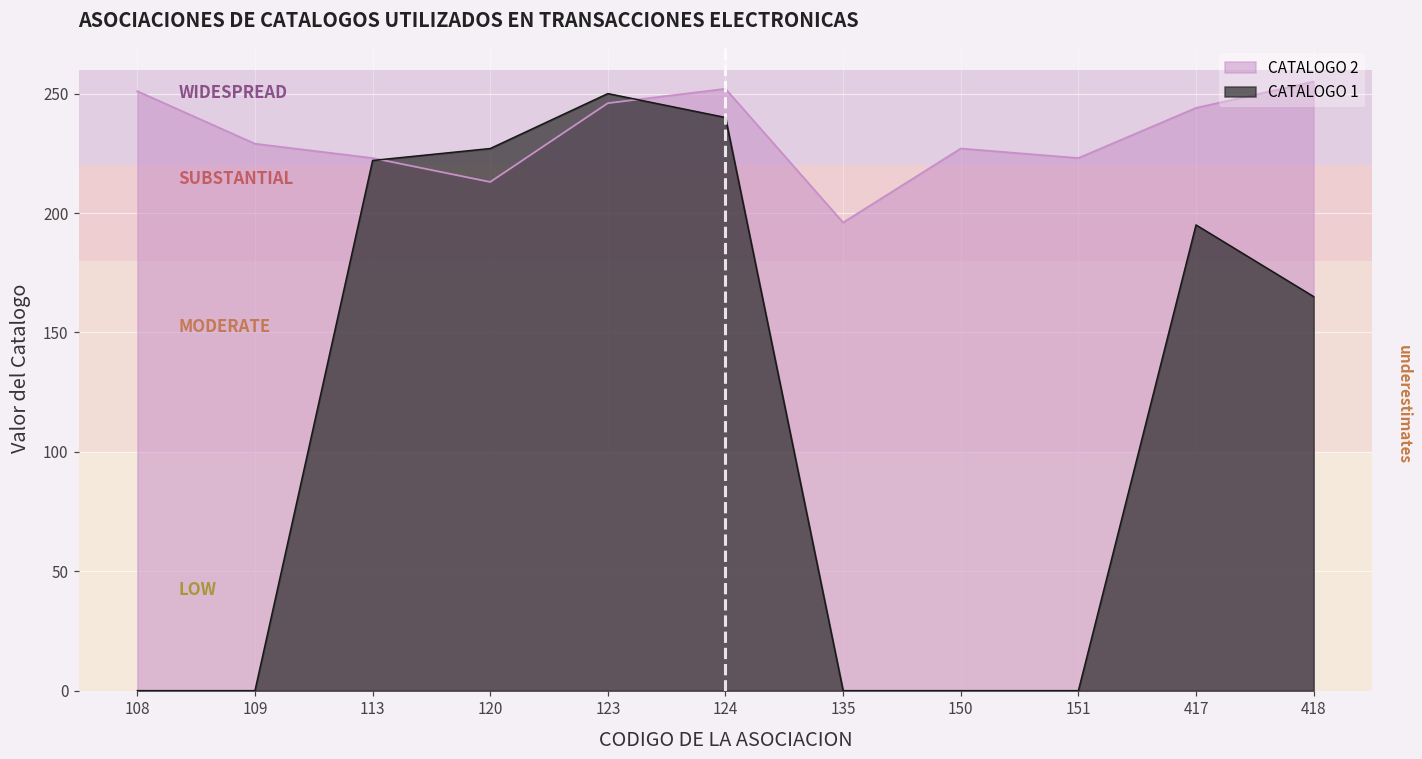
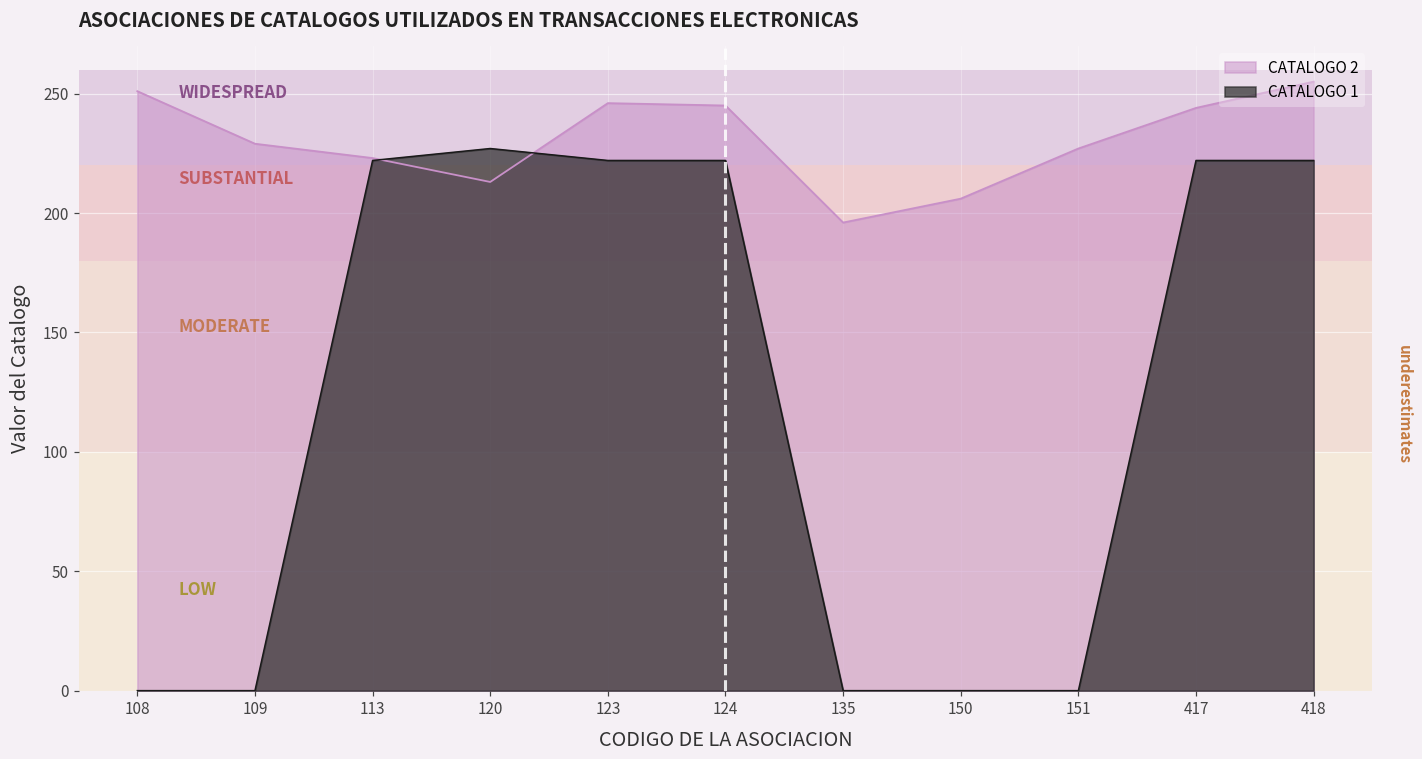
  {
    "CATALOGO 2": {
      "108": 251,
      "109": 229,
      "120": 213,
      "123": 246,
-     "124": 252,
+     "124": 245,
      "135": 196,
-     "150": 227,
-     "151": 223,
+     "150": 206,
+     "151": 227,
      "417": 244
    },
    "CATALOGO 1": {
      "108": 0,
      "109": 0,
      "120": 227,
-     "123": 250,
-     "124": 240,
+     "123": 222,
+     "124": 222,
      "135": 0,
      "150": 0,
      "151": 0,
-     "417": 195,
-     "418": 165
+     "417": 222,
+     "418": 222
    }
  }
